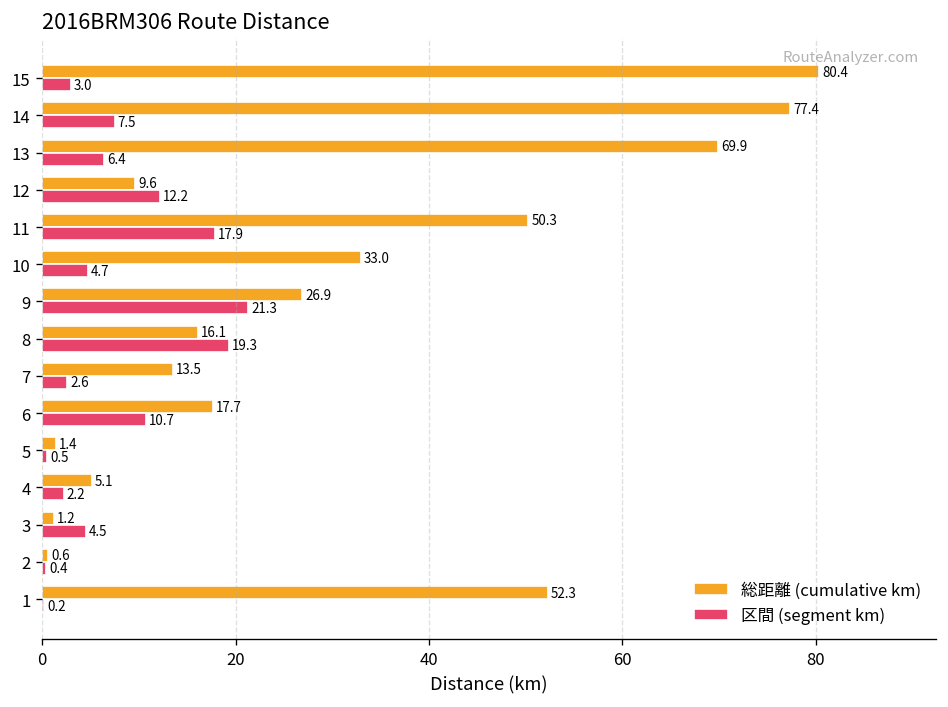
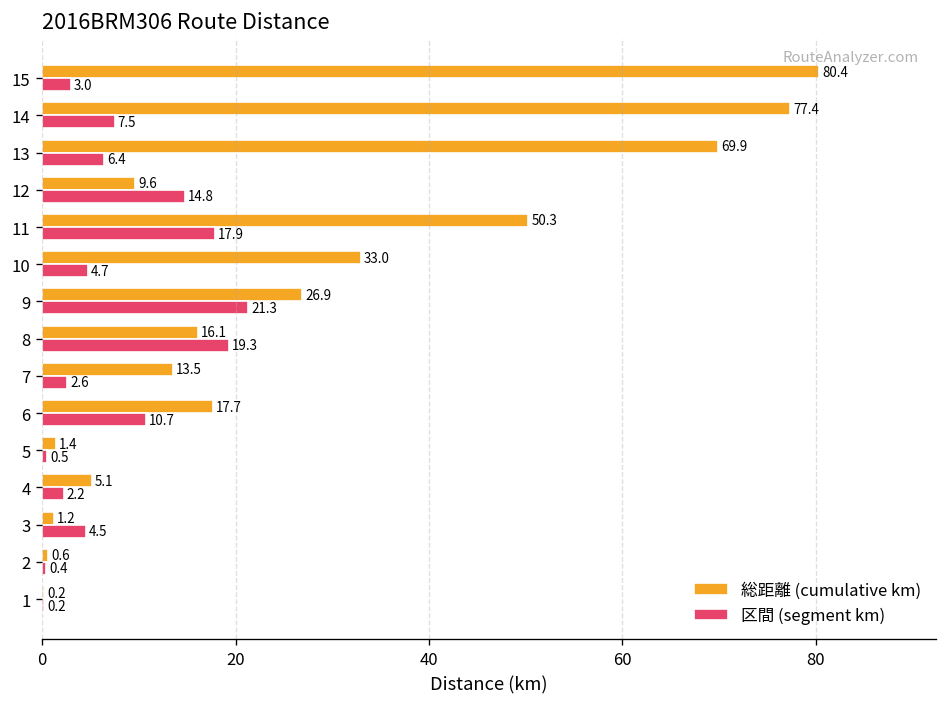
  {
    "総距離 (cumulative km)": {
      "15": 80.4,
      "14": 77.4,
      "13": 69.9,
      "12": 9.6,
      "11": 50.3,
      "10": 33.0,
      "9": 26.9,
      "8": 16.1,
      "7": 13.5,
      "6": 17.7,
      "5": 1.4,
      "4": 5.1,
      "3": 1.2,
      "2": 0.6,
-     "1": 52.3
+     "1": 0.2
    },
    "区間 (segment km)": {
      "15": 3.0,
      "14": 7.5,
      "13": 6.4,
-     "12": 12.2,
+     "12": 14.8,
      "11": 17.9,
      "10": 4.7,
      "9": 21.3,
      "8": 19.3,
      "7": 2.6,
      "6": 10.7,
      "5": 0.5,
      "4": 2.2,
      "3": 4.5,
      "2": 0.4,
      "1": 0.2
    }
  }
